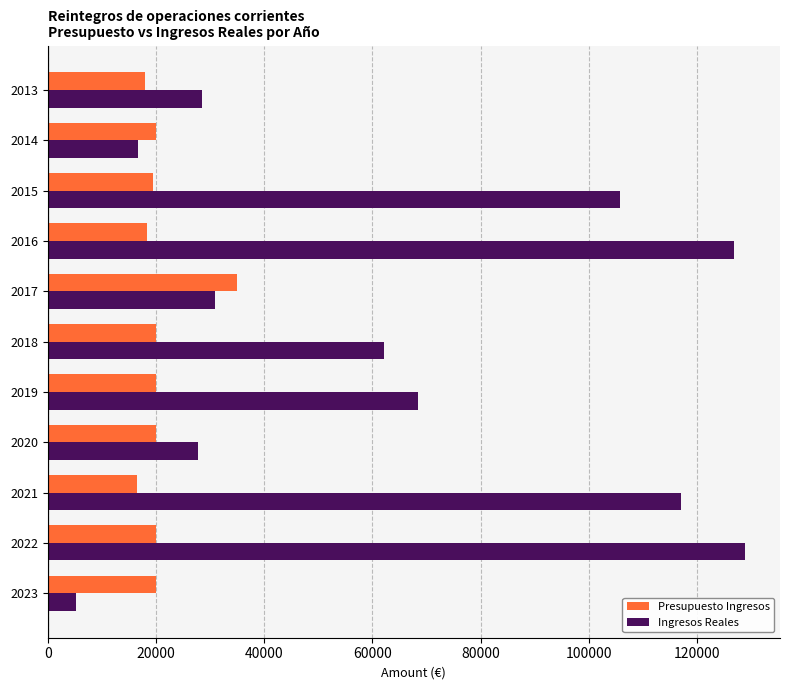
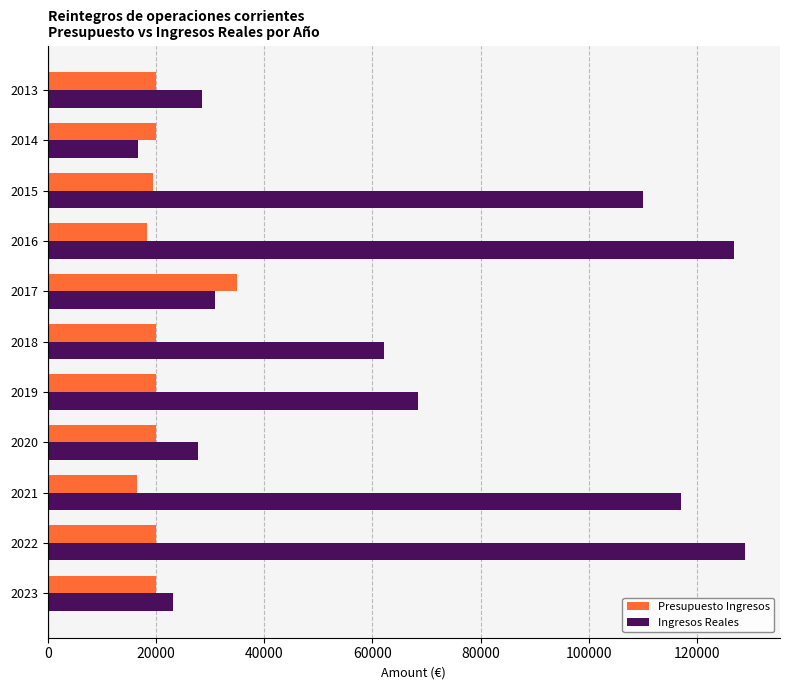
  {
    "Presupuesto Ingresos": {
-     "2013": 18000,
+     "2013": 20000,
      "2014": 20000,
      "2015": 20000,
      "2016": 18000,
      "2017": 35000,
      "2018": 20000,
      "2019": 20000,
      "2020": 20000,
      "2021": 17000,
      "2022": 20000,
      "2023": 20000
    },
    "Ingresos Reales": {
      "2013": 29000,
      "2014": 17000,
-     "2015": 106000,
+     "2015": 110000,
      "2016": 127000,
      "2017": 31000,
      "2018": 62000,
      "2019": 68000,
      "2020": 28000,
      "2021": 117000,
      "2022": 129000,
-     "2023": 5000
+     "2023": 23000
    }
  }
